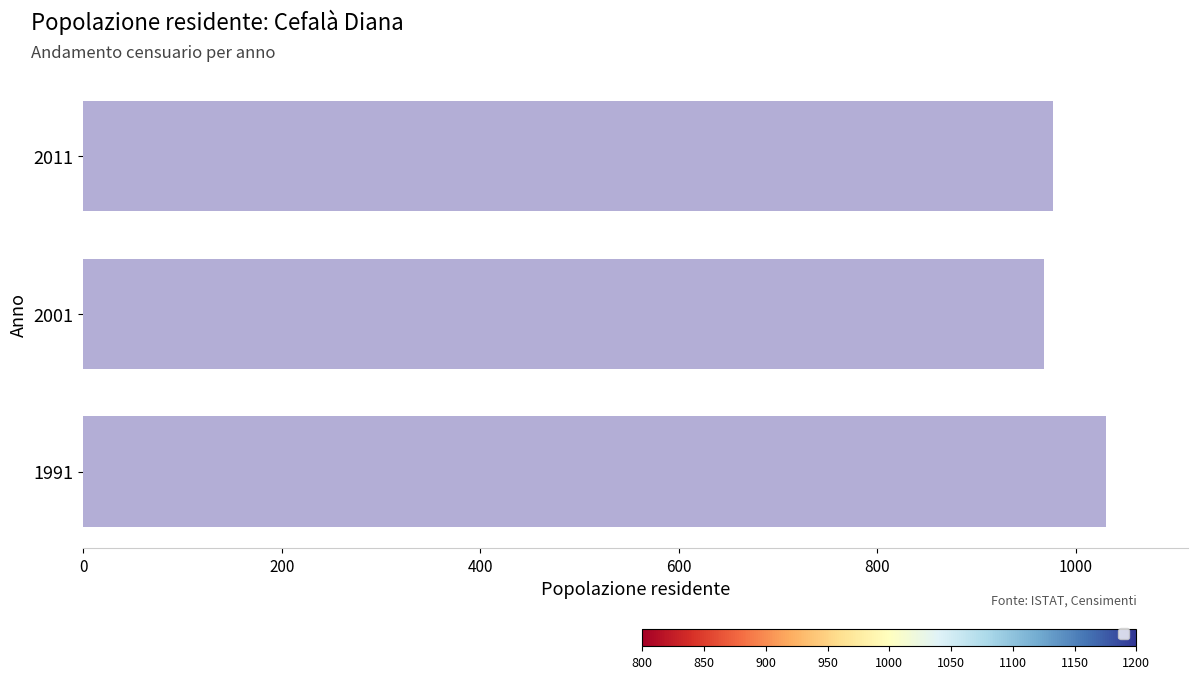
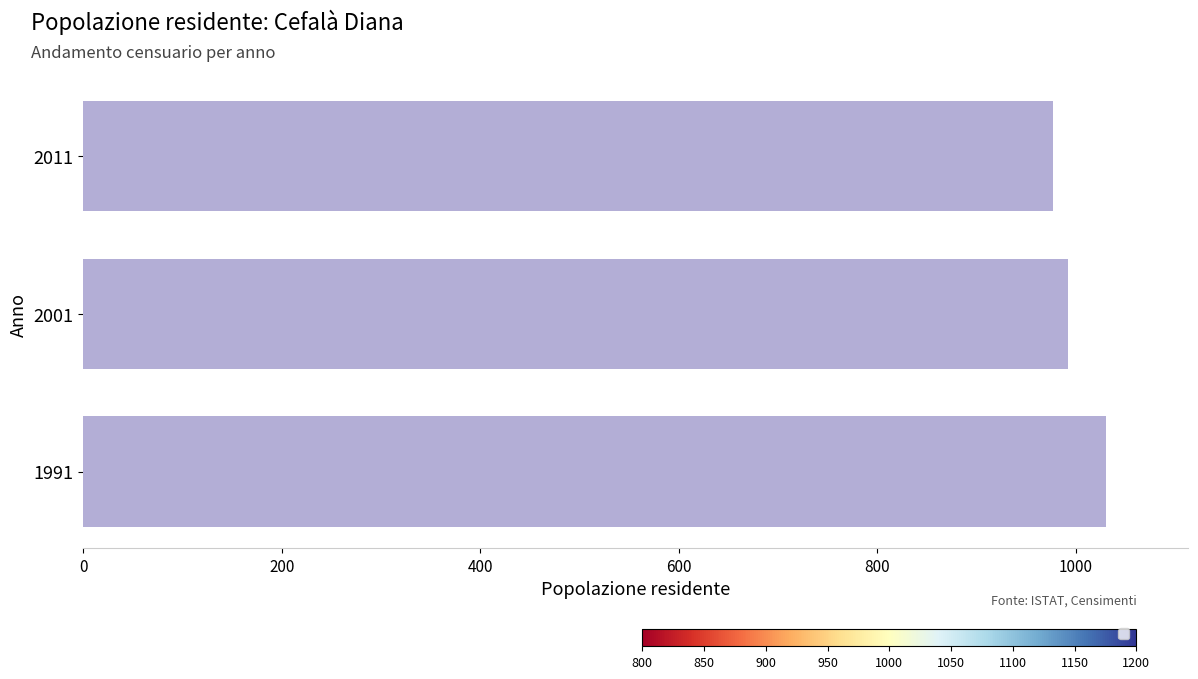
  {
    "2011": 980,
-   "2001": 970,
+   "2001": 990,
    "1991": 1030
  }
